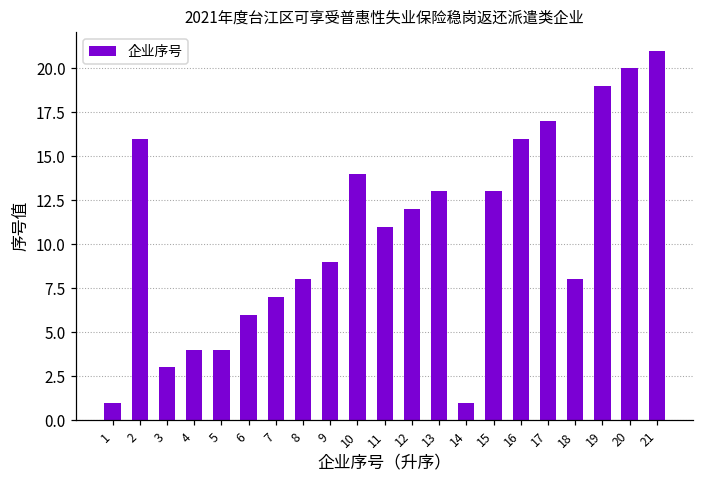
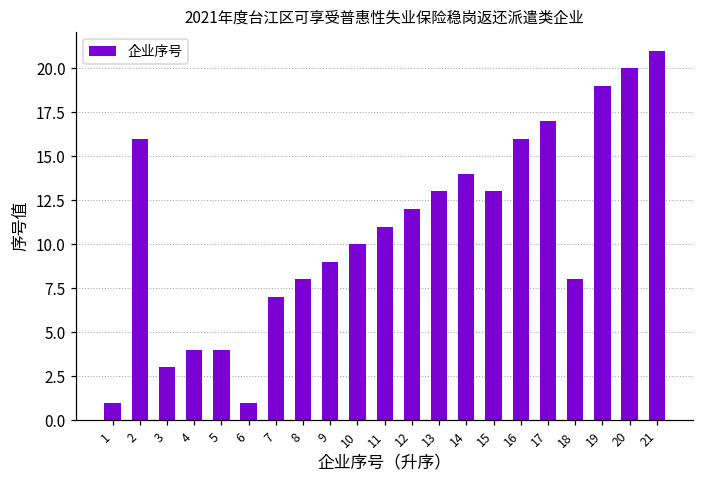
  {
    "1": 1,
    "2": 16,
    "3": 3,
    "4": 4,
    "5": 4,
-   "6": 6,
+   "6": 1,
    "7": 7,
    "8": 8,
    "9": 9,
-   "10": 14,
+   "10": 10,
    "11": 11,
    "12": 12,
    "13": 13,
-   "14": 1,
+   "14": 14,
    "15": 13,
    "16": 16,
    "17": 17,
    "18": 8,
    "19": 19,
    "20": 20,
    "21": 21
  }
